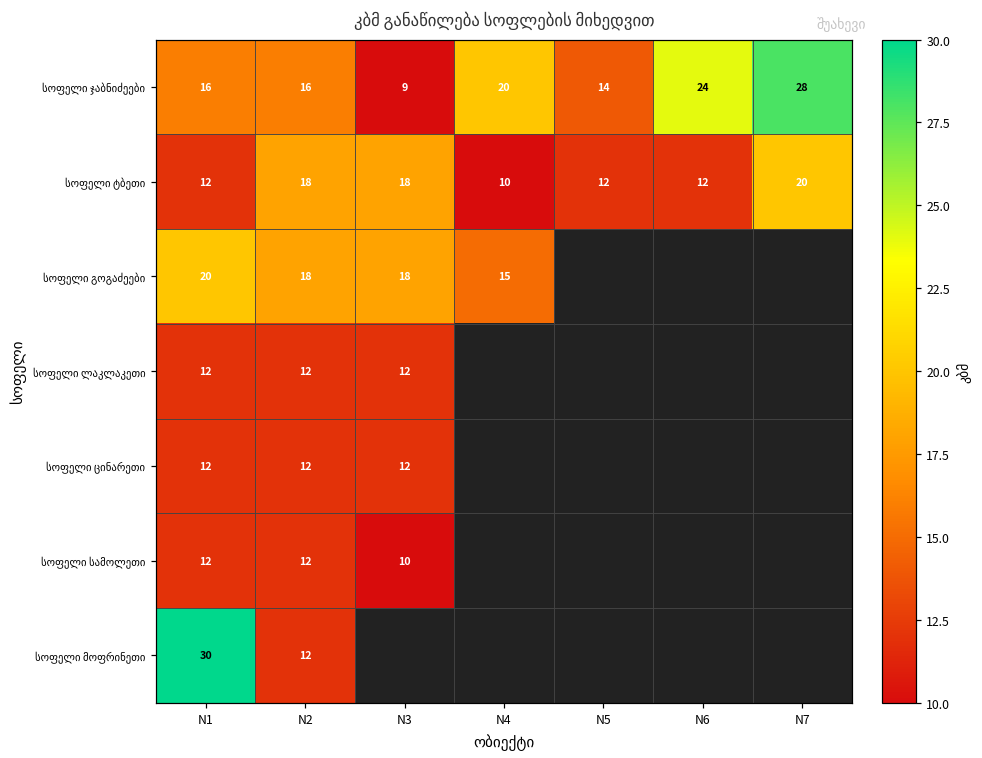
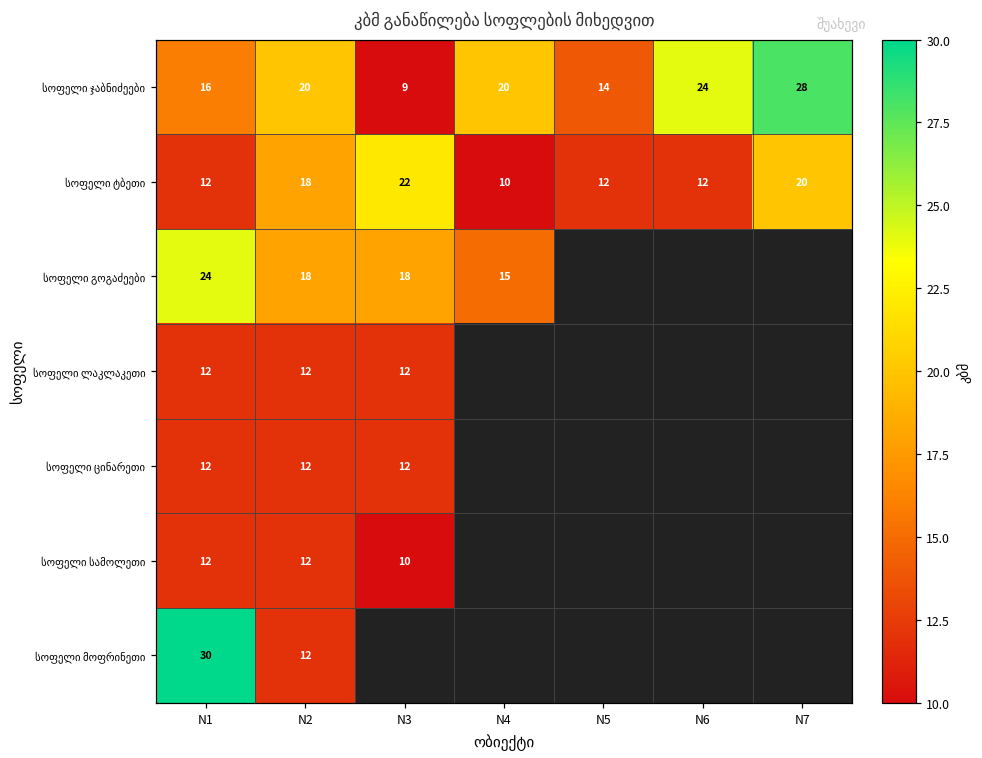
  {
    "სოფელი ჯაბნიძეები": {
      "N1": 16,
-     "N2": 16,
+     "N2": 20,
      "N3": 9,
      "N4": 20,
      "N5": 14,
      "N6": 24,
      "N7": 28
    },
    "სოფელი ტბეთი": {
      "N1": 12,
      "N2": 18,
-     "N3": 18,
+     "N3": 22,
      "N4": 10,
      "N5": 12,
      "N6": 12,
      "N7": 20
    },
    "სოფელი გოგაძეები": {
-     "N1": 20,
+     "N1": 24,
      "N2": 18,
      "N3": 18,
      "N4": 15
    },
    "სოფელი ლაკლაკეთი": {
      "N1": 12,
      "N2": 12,
      "N3": 12
    },
    "სოფელი ცინარეთი": {
      "N1": 12,
      "N2": 12,
      "N3": 12
    },
    "სოფელი სამოლეთი": {
      "N1": 12,
      "N2": 12,
      "N3": 10
    },
    "სოფელი მოფრინეთი": {
      "N1": 30,
      "N2": 12
    }
  }
